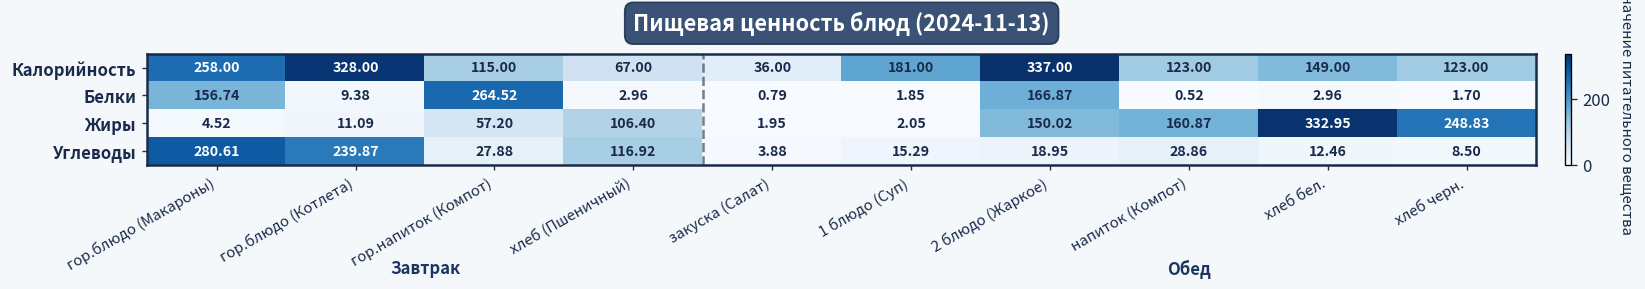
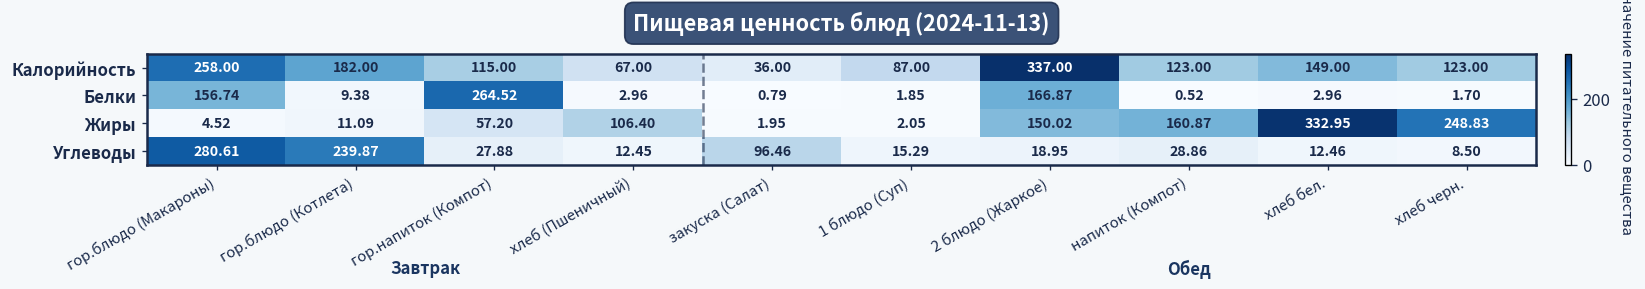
  {
    "Калорийность": {
      "гор.блюдо (Макароны)": 258.00,
-     "гор.блюдо (Котлета)": 328.00,
+     "гор.блюдо (Котлета)": 182.00,
      "гор.напиток (Компот)": 115.00,
      "хлеб (Пшеничный)": 67.00,
      "закуска (Салат)": 36.00,
-     "1 блюдо (Суп)": 181.00,
+     "1 блюдо (Суп)": 87.00,
      "2 блюдо (Жаркое)": 337.00,
      "напиток (Компот)": 123.00,
      "хлеб бел.": 149.00,
      "хлеб черн.": 123.00
    },
    "Белки": {
      "гор.блюдо (Макароны)": 156.74,
      "гор.блюдо (Котлета)": 9.38,
      "гор.напиток (Компот)": 264.52,
      "хлеб (Пшеничный)": 2.96,
      "закуска (Салат)": 0.79,
      "1 блюдо (Суп)": 1.85,
      "2 блюдо (Жаркое)": 166.87,
      "напиток (Компот)": 0.52,
      "хлеб бел.": 2.96,
      "хлеб черн.": 1.70
    },
    "Жиры": {
      "гор.блюдо (Макароны)": 4.52,
      "гор.блюдо (Котлета)": 11.09,
      "гор.напиток (Компот)": 57.20,
      "хлеб (Пшеничный)": 106.40,
      "закуска (Салат)": 1.95,
      "1 блюдо (Суп)": 2.05,
      "2 блюдо (Жаркое)": 150.02,
      "напиток (Компот)": 160.87,
      "хлеб бел.": 332.95,
      "хлеб черн.": 248.83
    },
    "Углеводы": {
      "гор.блюдо (Макароны)": 280.61,
      "гор.блюдо (Котлета)": 239.87,
      "гор.напиток (Компот)": 27.88,
-     "хлеб (Пшеничный)": 116.92,
-     "закуска (Салат)": 3.88,
+     "хлеб (Пшеничный)": 12.45,
+     "закуска (Салат)": 96.46,
      "1 блюдо (Суп)": 15.29,
      "2 блюдо (Жаркое)": 18.95,
      "напиток (Компот)": 28.86,
      "хлеб бел.": 12.46,
      "хлеб черн.": 8.50
    }
  }
